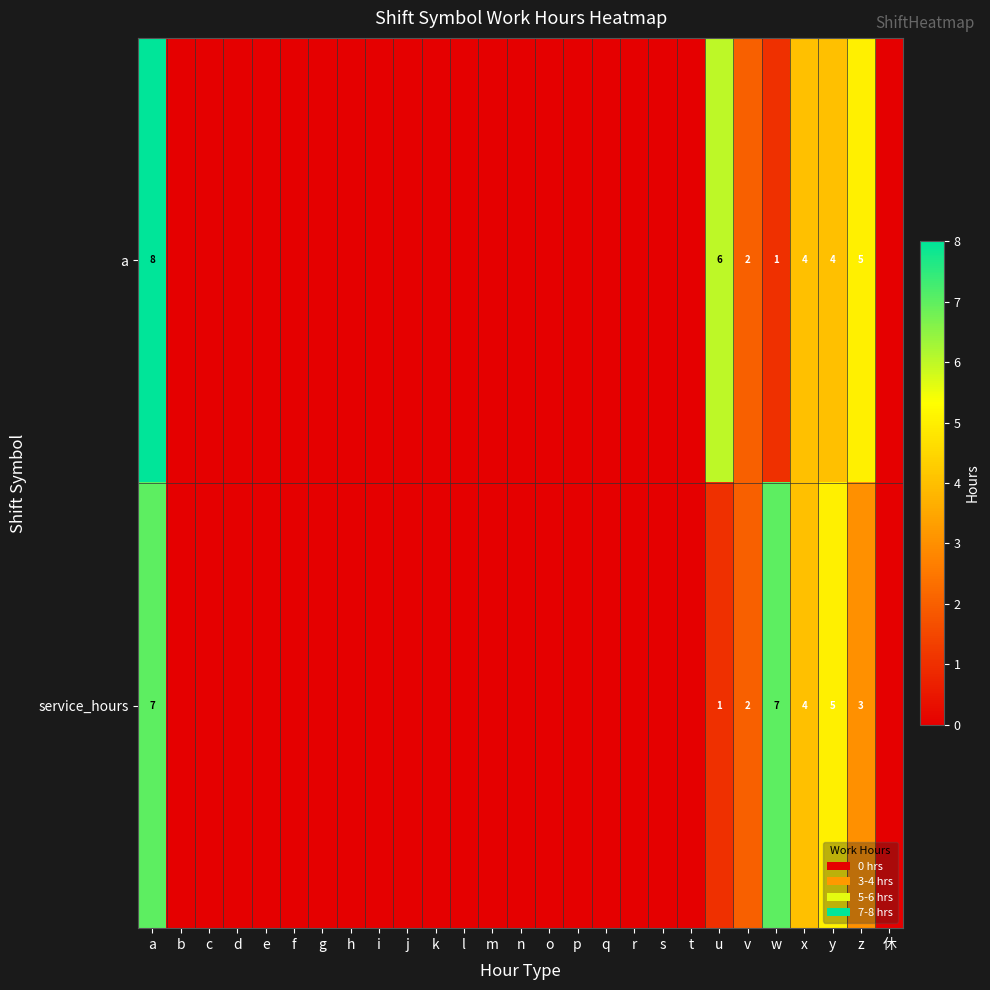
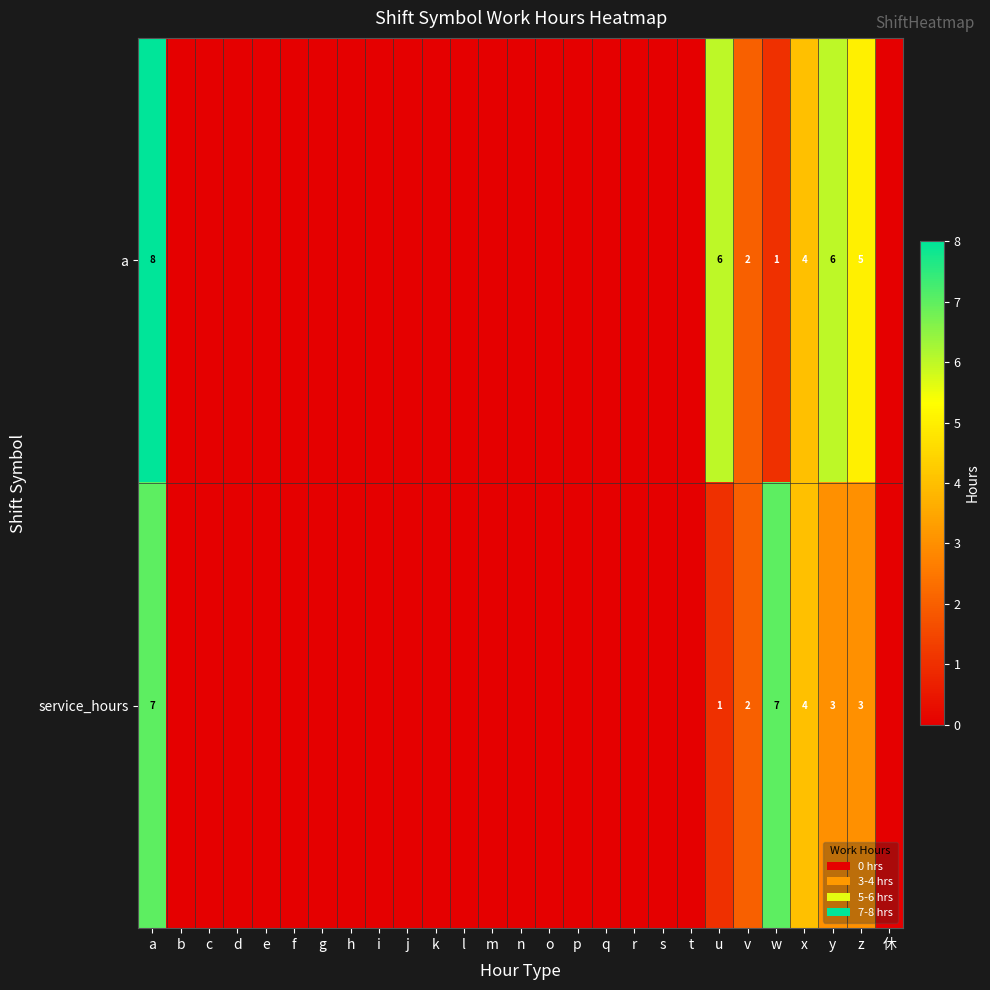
  {
    "a": {
      "a": 8,
      "u": 6,
      "v": 2,
      "w": 1,
      "x": 4,
-     "y": 4,
+     "y": 6,
      "z": 5
    },
    "service_hours": {
      "a": 7,
      "u": 1,
      "v": 2,
      "w": 7,
      "x": 4,
-     "y": 5,
+     "y": 3,
      "z": 3
    }
  }
